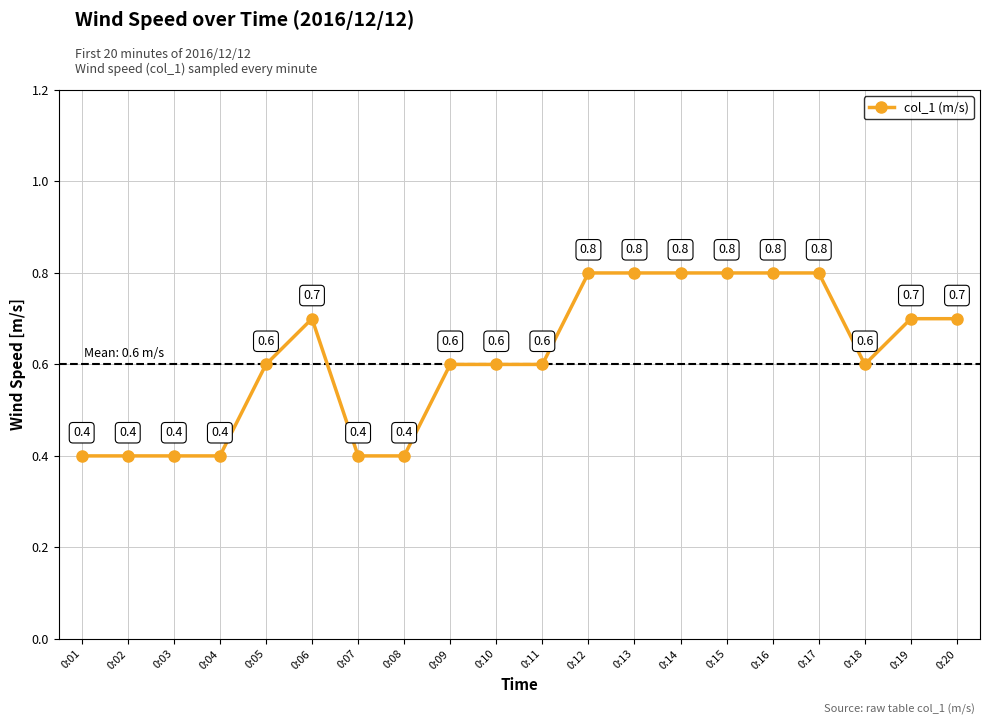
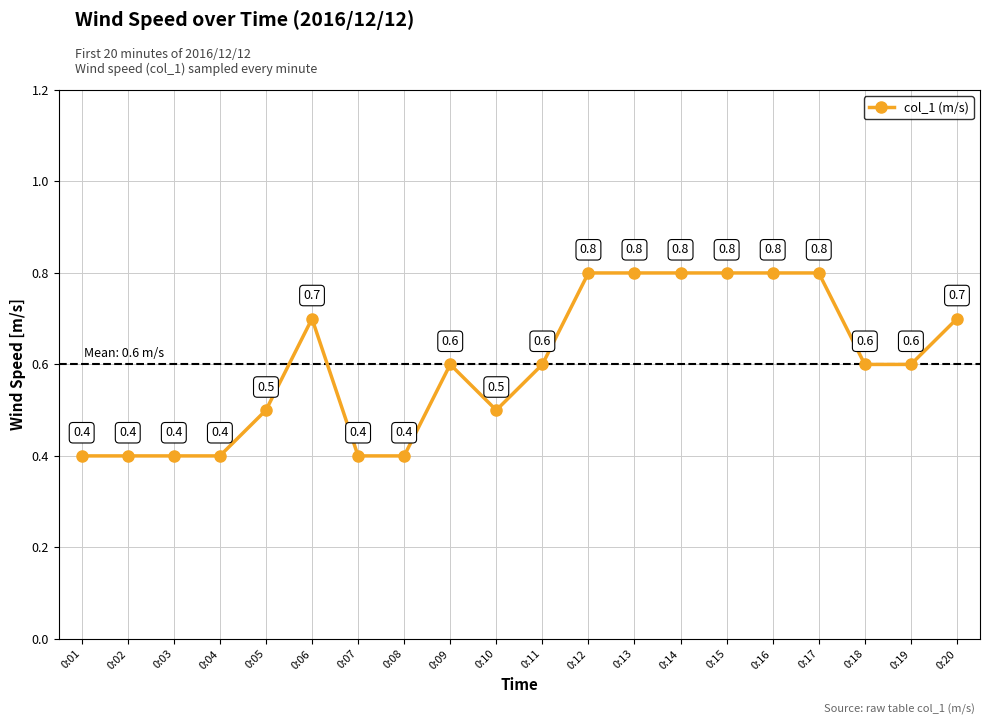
  {
-   "0:05": 0.6,
-   "0:10": 0.6,
-   "0:19": 0.7
+   "0:05": 0.5,
+   "0:10": 0.5,
+   "0:19": 0.6
  }
